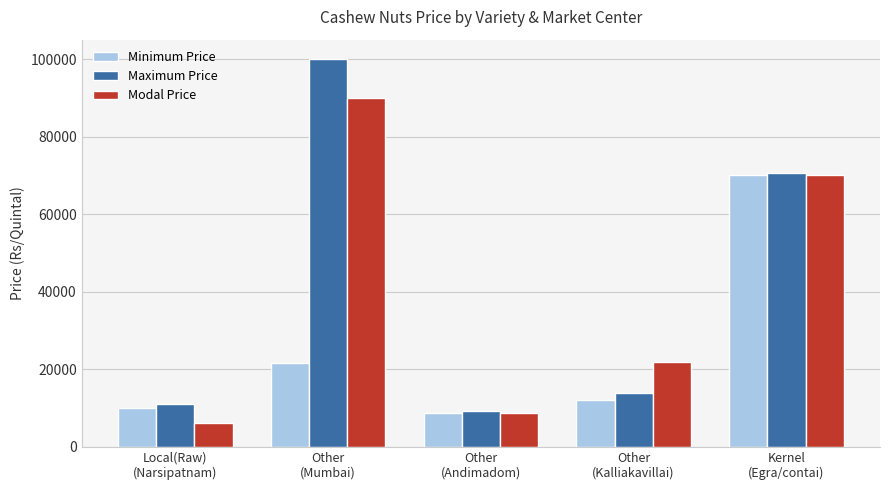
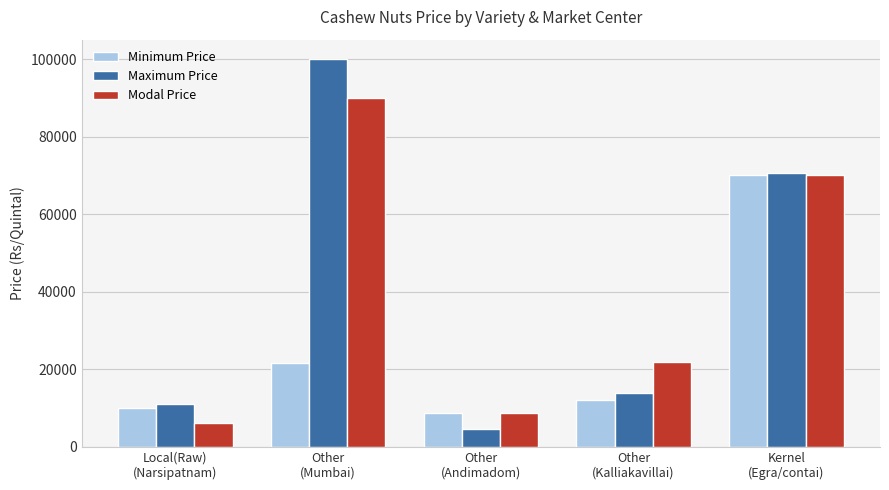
  {
    "Minimum Price": {
      "Local(Raw) (Narsipatnam)": 10000,
      "Other (Mumbai)": 22000,
      "Other (Andimadom)": 9000,
      "Other (Kalliakavillai)": 12000,
      "Kernel (Egra/contai)": 70000
    },
    "Maximum Price": {
      "Local(Raw) (Narsipatnam)": 11000,
      "Other (Mumbai)": 100000,
-     "Other (Andimadom)": 9000,
+     "Other (Andimadom)": 5000,
      "Other (Kalliakavillai)": 14000,
      "Kernel (Egra/contai)": 71000
    },
    "Modal Price": {
      "Local(Raw) (Narsipatnam)": 6000,
      "Other (Mumbai)": 90000,
      "Other (Andimadom)": 9000,
      "Other (Kalliakavillai)": 22000,
      "Kernel (Egra/contai)": 70000
    }
  }
